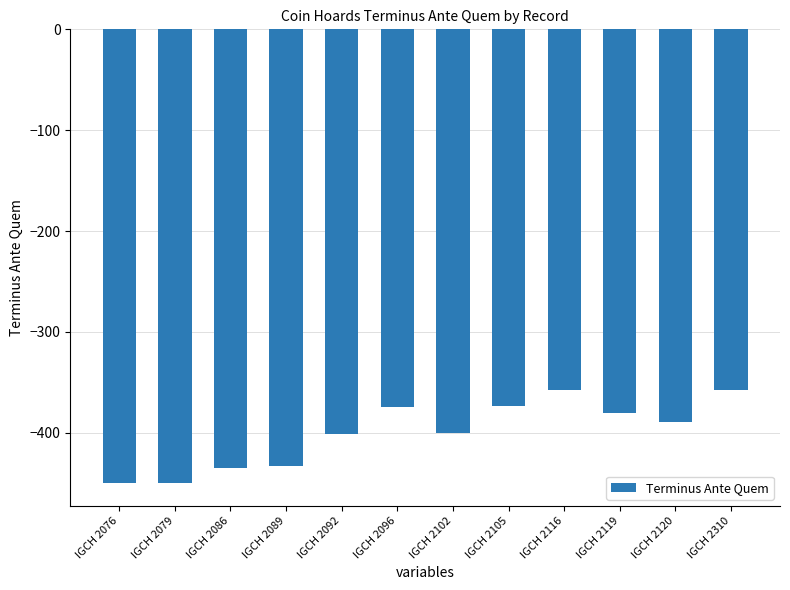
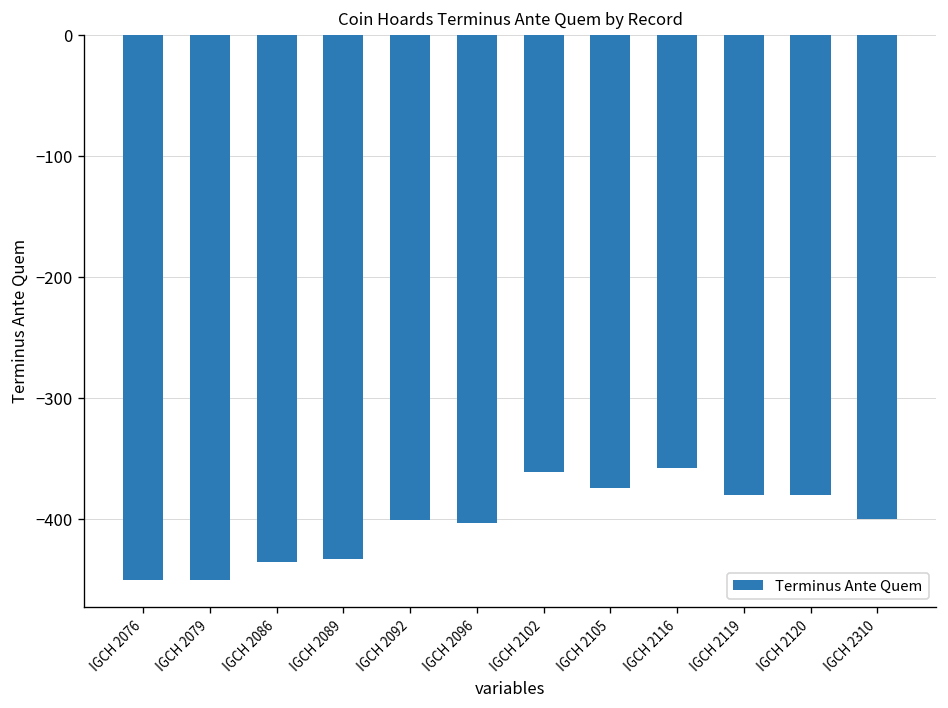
  {
    "IGCH 2076": -450,
    "IGCH 2079": -450,
    "IGCH 2086": -435,
    "IGCH 2089": -433,
    "IGCH 2092": -401,
-   "IGCH 2096": -375,
-   "IGCH 2102": -400,
+   "IGCH 2096": -403,
+   "IGCH 2102": -361,
    "IGCH 2105": -374,
    "IGCH 2116": -358,
    "IGCH 2119": -380,
-   "IGCH 2120": -389,
-   "IGCH 2310": -358
+   "IGCH 2120": -380,
+   "IGCH 2310": -400
  }
